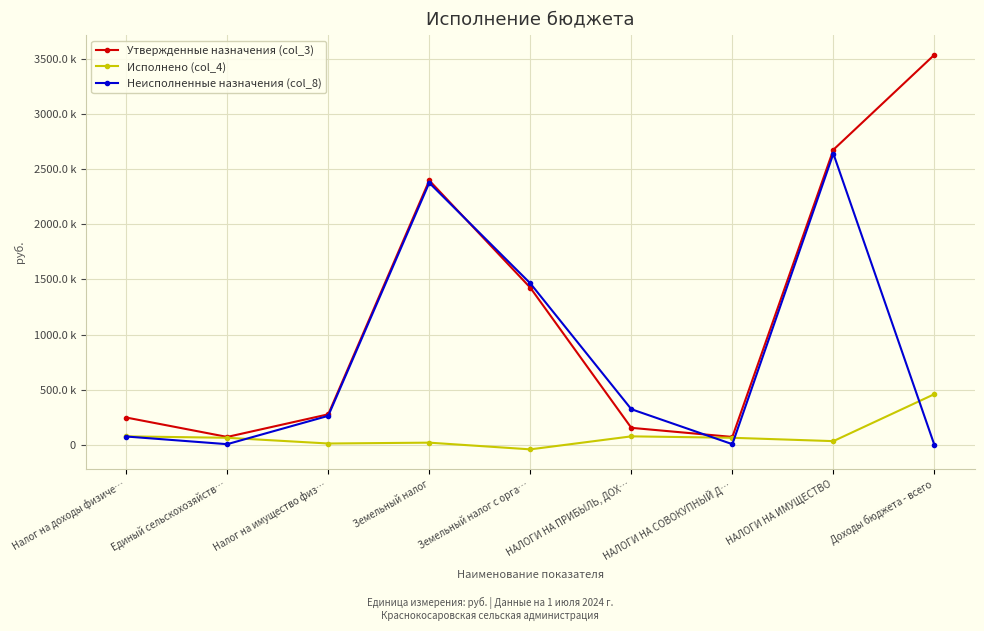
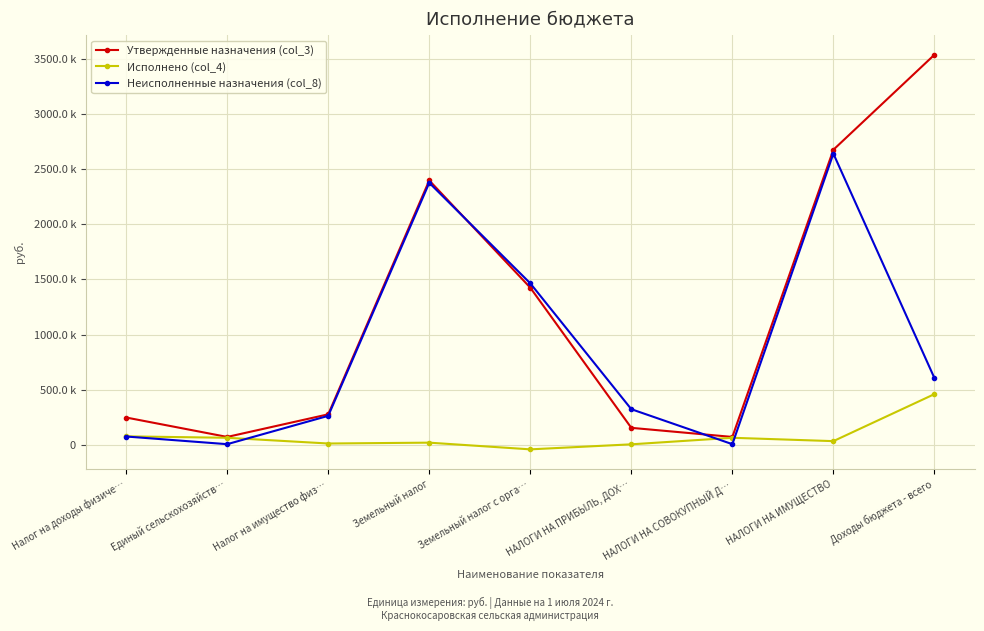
  {
    "Утвержденные назначения (col_3)": {
      "Налог на доходы физиче…": 250000,
      "Земельный налог с орга…": 1430000,
      "НАЛОГИ НА ПРИБЫЛЬ, ДОХ…": 160000,
      "НАЛОГИ НА ИМУЩЕСТВО": 2670000,
      "Доходы бюджета - всего": 3530000
    },
    "Исполнено (col_4)": {
      "Налог на имущество физ…": 10000,
      "Земельный налог": 20000,
      "Земельный налог с орга…": -40000,
-     "НАЛОГИ НА ПРИБЫЛЬ, ДОХ…": 80000,
+     "НАЛОГИ НА ПРИБЫЛЬ, ДОХ…": 10000,
      "НАЛОГИ НА ИМУЩЕСТВО": 40000,
      "Доходы бюджета - всего": 460000
    },
    "Неисполненные назначения (col_8)": {
      "Единый сельскохозяйств…": 10000,
      "Земельный налог с орга…": 1460000,
      "НАЛОГИ НА ПРИБЫЛЬ, ДОХ…": 320000,
      "НАЛОГИ НА СОВОКУПНЫЙ Д…": 10000,
      "НАЛОГИ НА ИМУЩЕСТВО": 2640000,
-     "Доходы бюджета - всего": 0
+     "Доходы бюджета - всего": 610000
    }
  }
